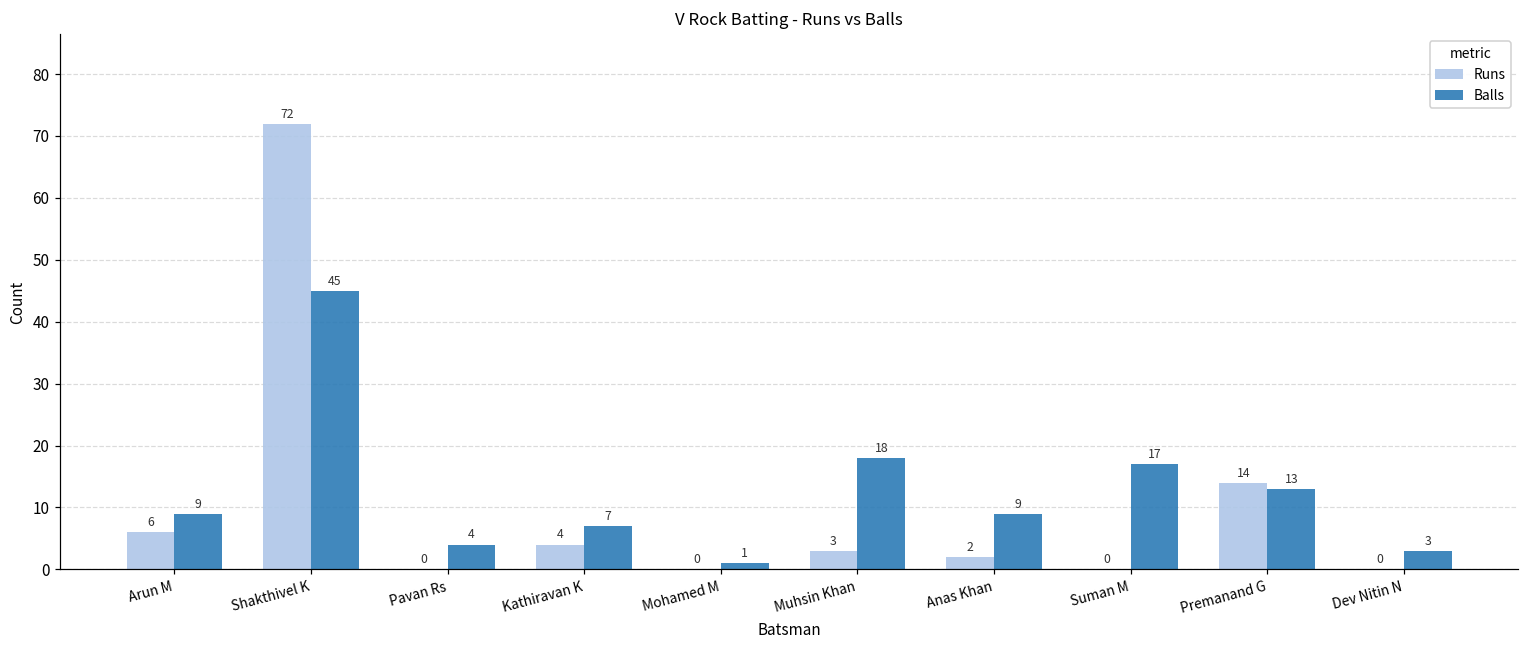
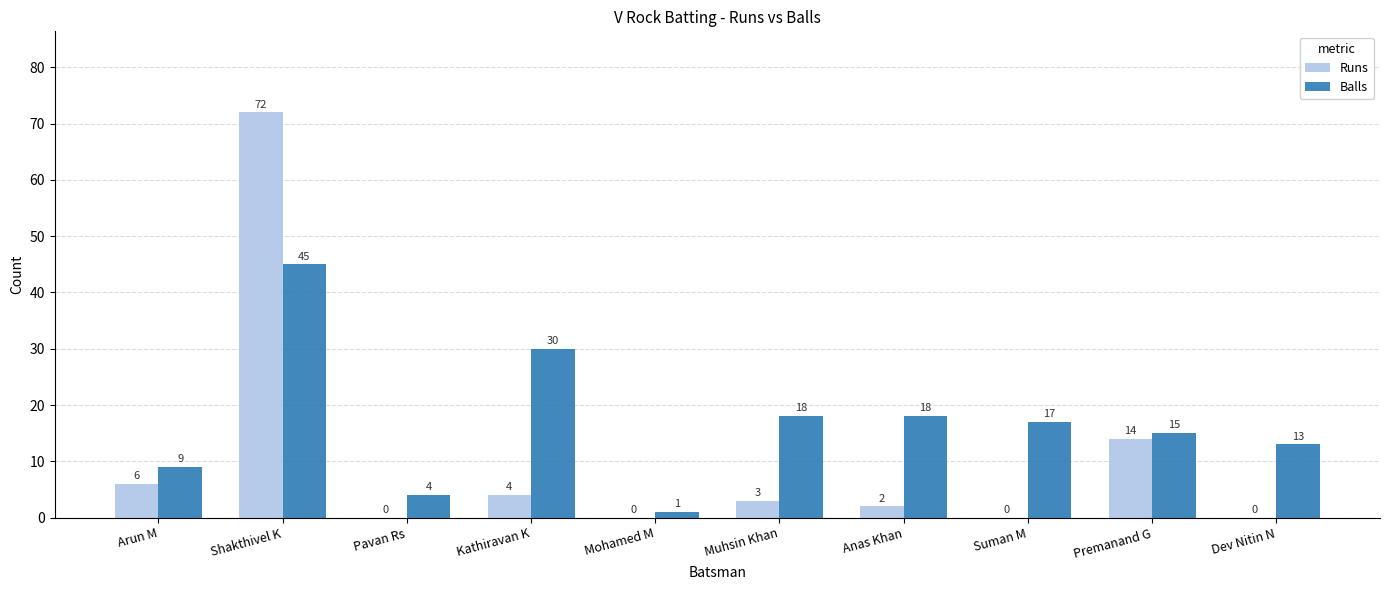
  {
    "Runs": {
      "Arun M": 6,
      "Shakthivel K": 72,
      "Pavan Rs": 0,
      "Kathiravan K": 4,
      "Mohamed M": 0,
      "Muhsin Khan": 3,
      "Anas Khan": 2,
      "Suman M": 0,
      "Premanand G": 14,
      "Dev Nitin N": 0
    },
    "Balls": {
      "Arun M": 9,
      "Shakthivel K": 45,
      "Pavan Rs": 4,
-     "Kathiravan K": 7,
+     "Kathiravan K": 30,
      "Mohamed M": 1,
      "Muhsin Khan": 18,
-     "Anas Khan": 9,
+     "Anas Khan": 18,
      "Suman M": 17,
-     "Premanand G": 13,
-     "Dev Nitin N": 3
+     "Premanand G": 15,
+     "Dev Nitin N": 13
    }
  }
